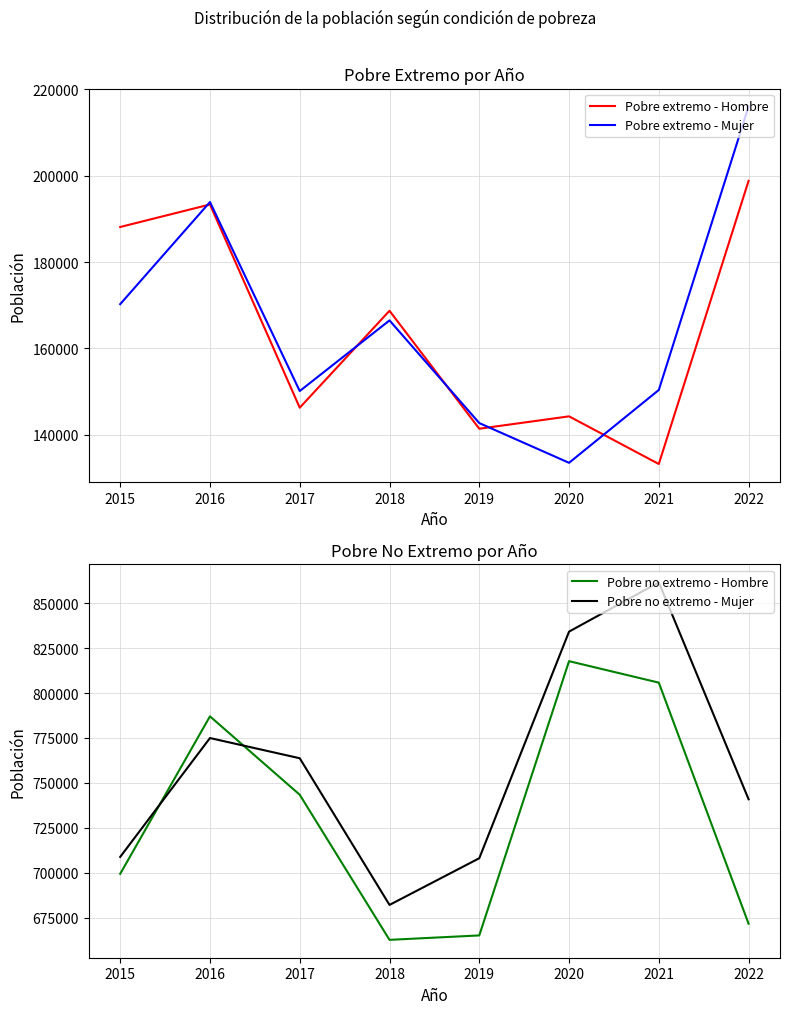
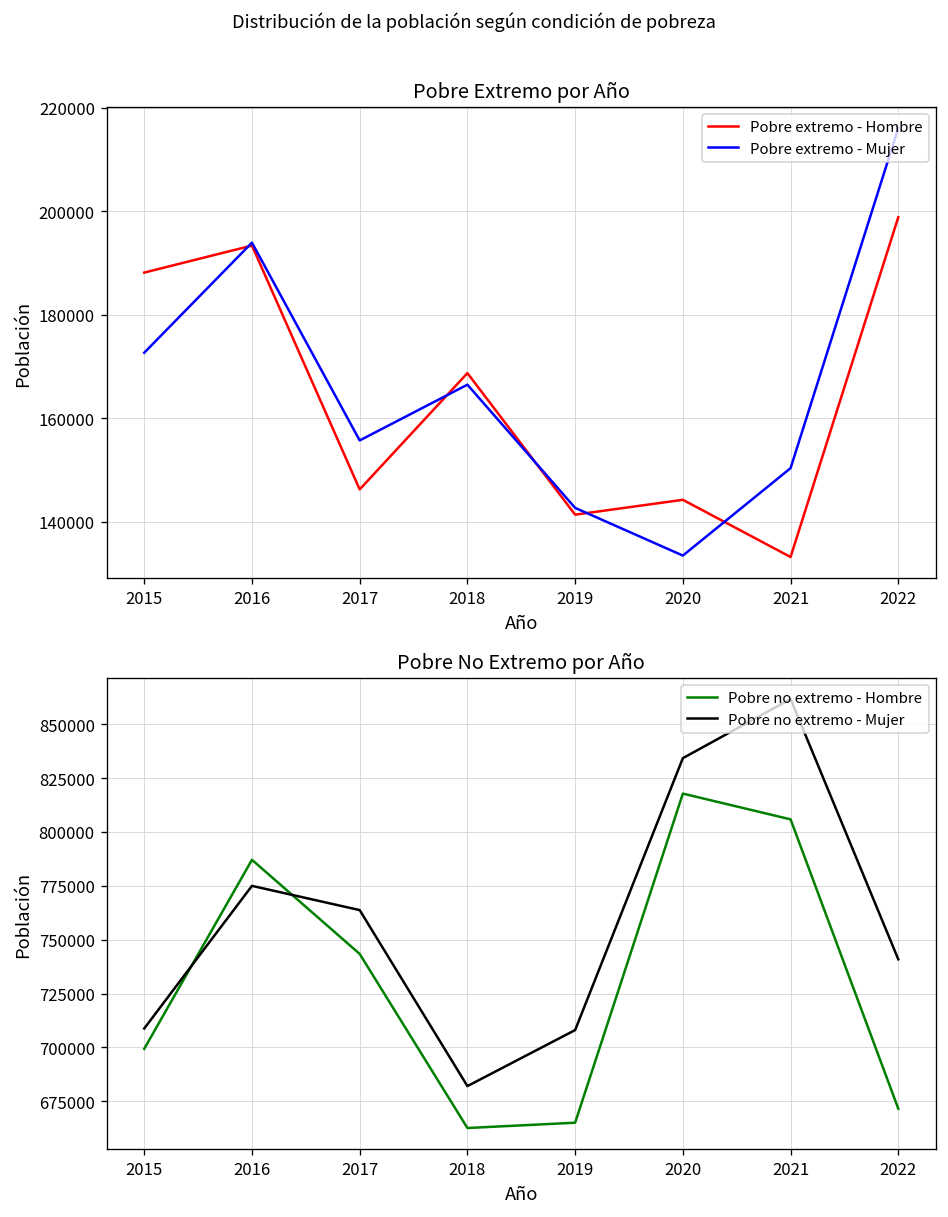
  {
    "Pobre Extremo por Año": {
      "Pobre extremo - Hombre": {
        "2015": 188000,
        "2017": 146000,
        "2018": 169000,
        "2019": 141000,
        "2020": 144000,
        "2021": 133000,
        "2022": 199000
      },
      "Pobre extremo - Mujer": {
-       "2015": 170000,
-       "2017": 150000,
+       "2015": 173000,
+       "2017": 156000,
        "2018": 166000,
        "2019": 143000,
        "2020": 133000,
        "2021": 150000
      }
    },
    "Pobre No Extremo por Año": {
      "Pobre no extremo - Hombre": {
        "2015": 699000,
        "2016": 787000,
        "2017": 743000,
        "2018": 663000,
        "2019": 665000,
        "2020": 818000,
        "2021": 806000,
        "2022": 672000
      },
      "Pobre no extremo - Mujer": {
        "2015": 709000,
        "2016": 775000,
        "2017": 764000,
        "2018": 682000,
        "2019": 708000,
        "2020": 834000,
        "2022": 741000
      }
    }
  }
